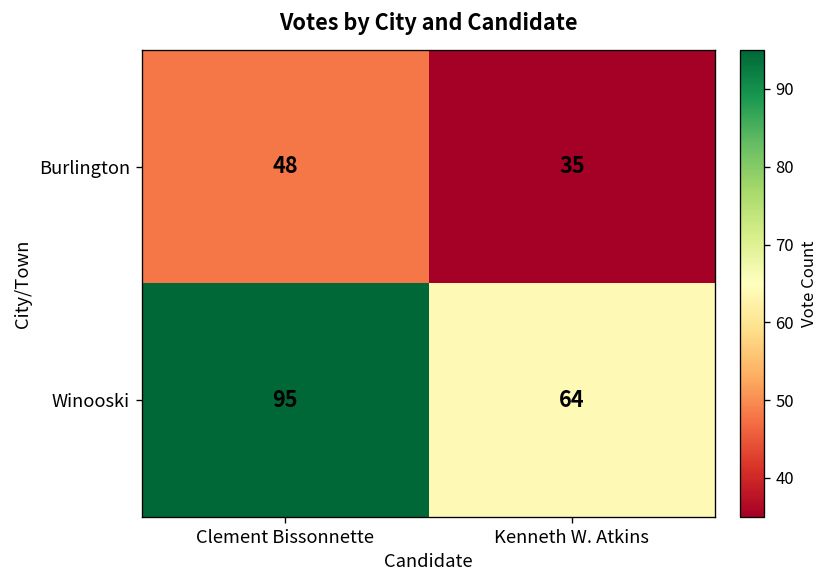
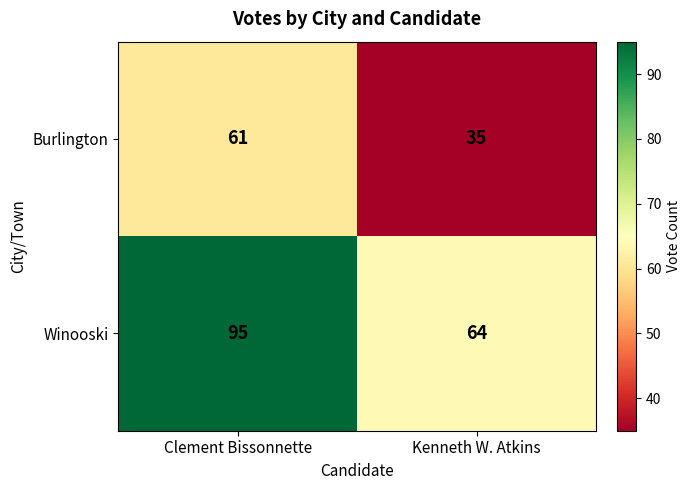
  {
    "Burlington": {
-     "Clement Bissonnette": 48,
+     "Clement Bissonnette": 61,
      "Kenneth W. Atkins": 35
    },
    "Winooski": {
      "Clement Bissonnette": 95,
      "Kenneth W. Atkins": 64
    }
  }
